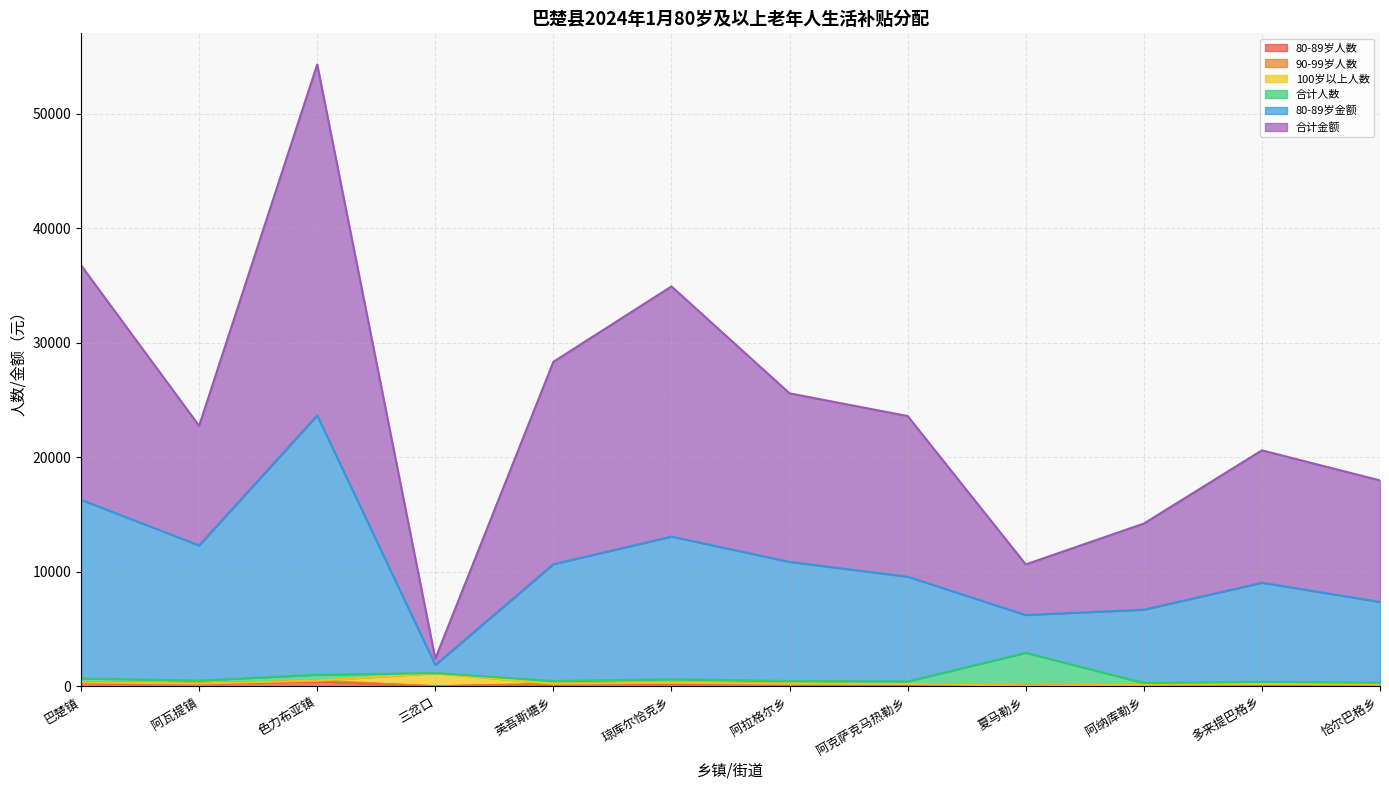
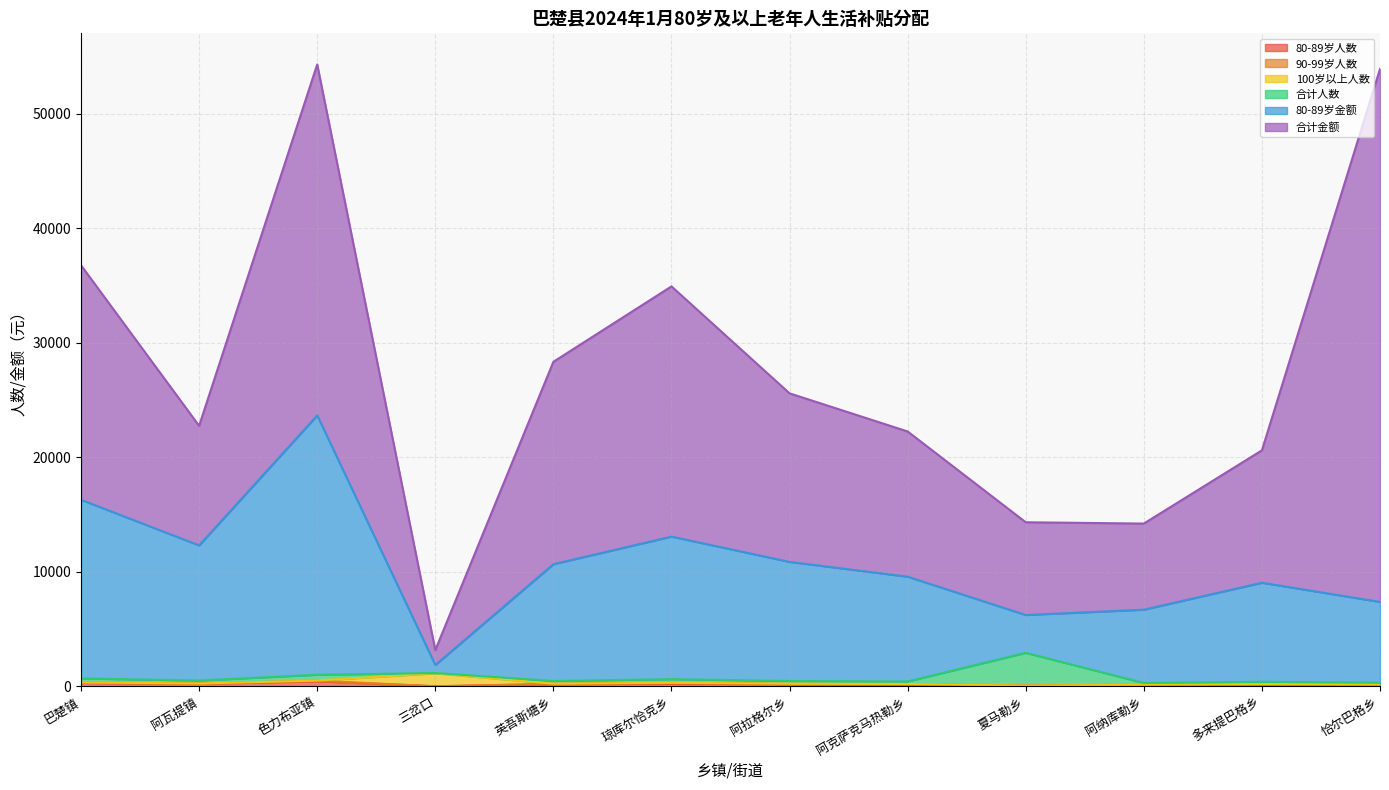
  {
    "合计人数": {
      "巴楚镇": 400,
      "阿瓦提镇": 300,
      "色力布亚镇": 500,
      "英吾斯塘乡": 200,
      "琼库尔恰克乡": 300,
      "阿拉格尔乡": 200,
      "阿克萨克马热勒乡": 200,
      "夏马勒乡": 2900
    },
    "80-89岁金额": {
      "巴楚镇": 15600,
      "阿瓦提镇": 11800,
      "色力布亚镇": 22700,
      "三岔口": 700,
      "英吾斯塘乡": 10200,
      "琼库尔恰克乡": 12500,
      "阿拉格尔乡": 10400,
      "阿克萨克马热勒乡": 9200,
      "夏马勒乡": 3300,
      "阿纳库勒乡": 6400,
      "多来提巴格乡": 8700,
      "恰尔巴格乡": 7100
    },
    "合计金额": {
      "巴楚镇": 20500,
      "阿瓦提镇": 10400,
      "色力布亚镇": 30700,
-     "三岔口": 600,
+     "三岔口": 1300,
      "英吾斯塘乡": 17700,
      "琼库尔恰克乡": 21900,
      "阿拉格尔乡": 14700,
-     "阿克萨克马热勒乡": 14000,
-     "夏马勒乡": 4400,
+     "阿克萨克马热勒乡": 12700,
+     "夏马勒乡": 8100,
      "阿纳库勒乡": 7500,
      "多来提巴格乡": 11600,
-     "恰尔巴格乡": 10600
+     "恰尔巴格乡": 46500
    }
  }
